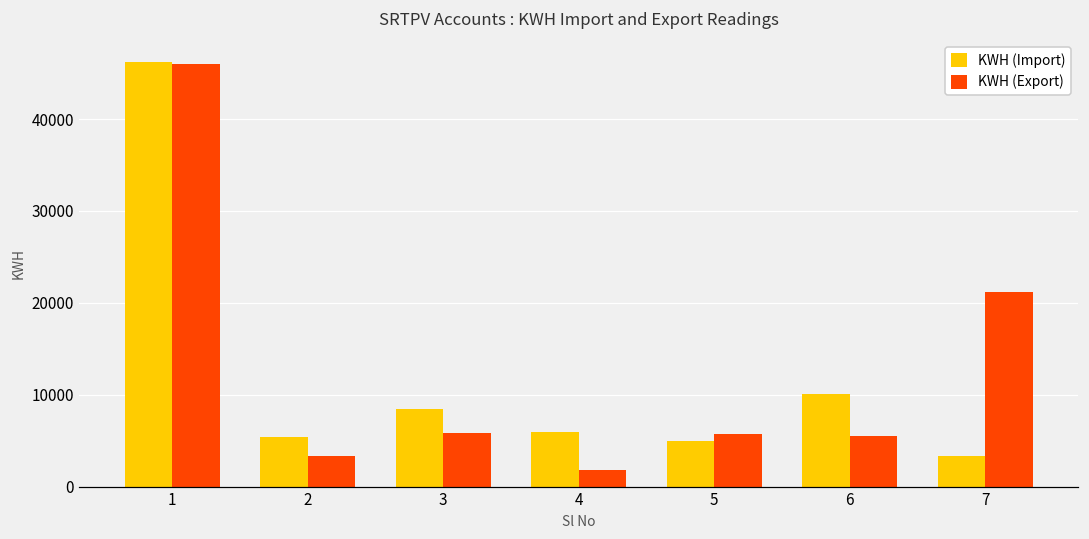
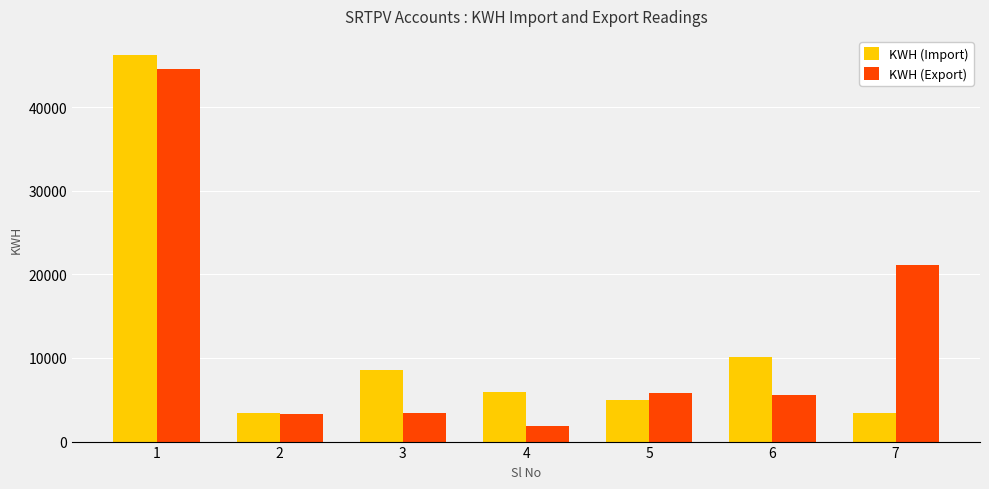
  {
    "KWH (Import)": {
      "1": 46000,
-     "2": 5000,
+     "2": 3000,
      "3": 9000,
      "4": 6000,
      "5": 5000,
      "6": 10000,
      "7": 3000
    },
    "KWH (Export)": {
-     "1": 46000,
+     "1": 45000,
      "2": 3000,
-     "3": 6000,
+     "3": 3000,
      "4": 2000,
      "5": 6000,
      "6": 6000,
      "7": 21000
    }
  }
